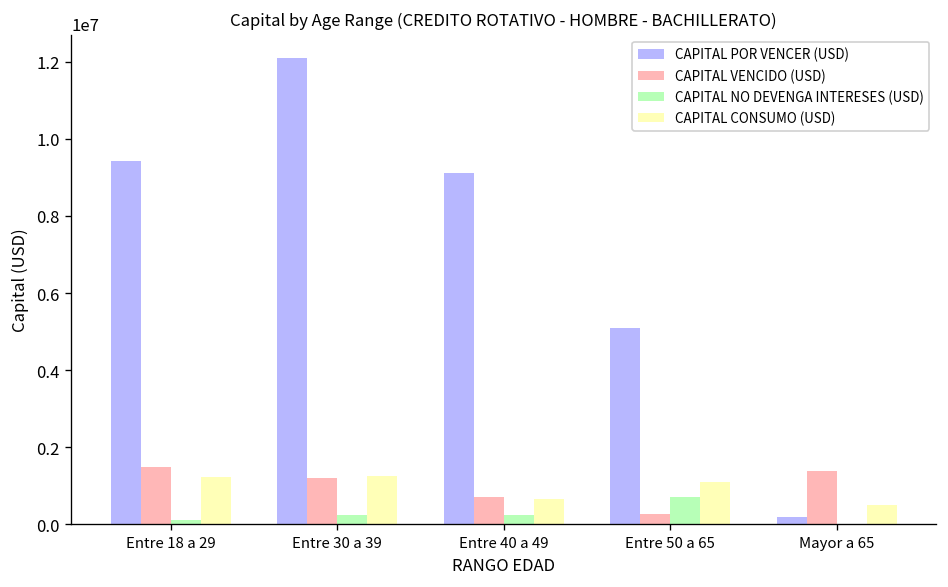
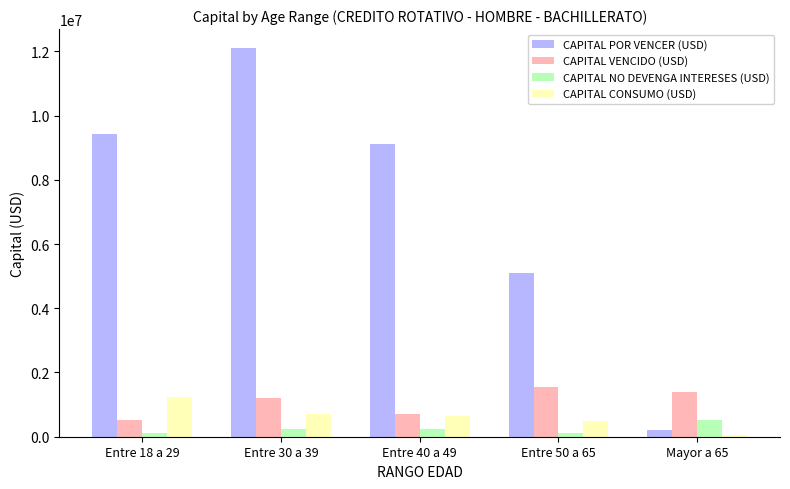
  {
    "CAPITAL POR VENCER (USD)": {
      "Entre 18 a 29": 9400000,
      "Entre 30 a 39": 12100000,
      "Entre 40 a 49": 9100000,
      "Entre 50 a 65": 5100000,
      "Mayor a 65": 200000
    },
    "CAPITAL VENCIDO (USD)": {
-     "Entre 18 a 29": 1500000,
+     "Entre 18 a 29": 500000,
      "Entre 30 a 39": 1200000,
      "Entre 40 a 49": 700000,
-     "Entre 50 a 65": 300000,
+     "Entre 50 a 65": 1600000,
      "Mayor a 65": 1400000
    },
    "CAPITAL NO DEVENGA INTERESES (USD)": {
      "Entre 18 a 29": 100000,
      "Entre 30 a 39": 200000,
      "Entre 40 a 49": 200000,
-     "Entre 50 a 65": 700000,
-     "Mayor a 65": 0
+     "Entre 50 a 65": 100000,
+     "Mayor a 65": 500000
    },
    "CAPITAL CONSUMO (USD)": {
      "Entre 18 a 29": 1200000,
-     "Entre 30 a 39": 1300000,
+     "Entre 30 a 39": 700000,
      "Entre 40 a 49": 700000,
-     "Entre 50 a 65": 1100000,
-     "Mayor a 65": 500000
+     "Entre 50 a 65": 500000,
+     "Mayor a 65": 100000
    }
  }
